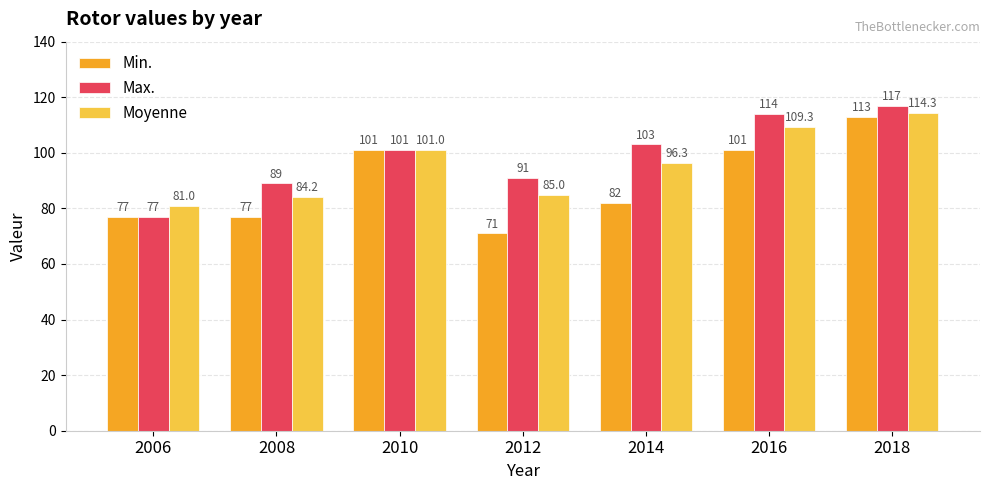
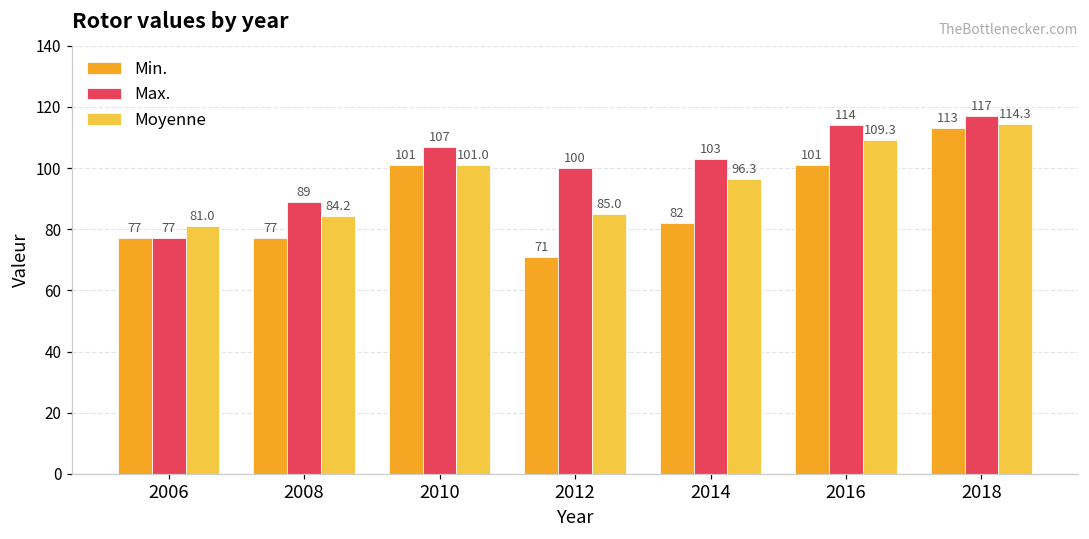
  {
    "Max.": {
      "2006": 77,
      "2008": 89,
-     "2010": 101,
-     "2012": 91,
+     "2010": 107,
+     "2012": 100,
      "2014": 103,
      "2016": 114,
      "2018": 117
    }
  }
